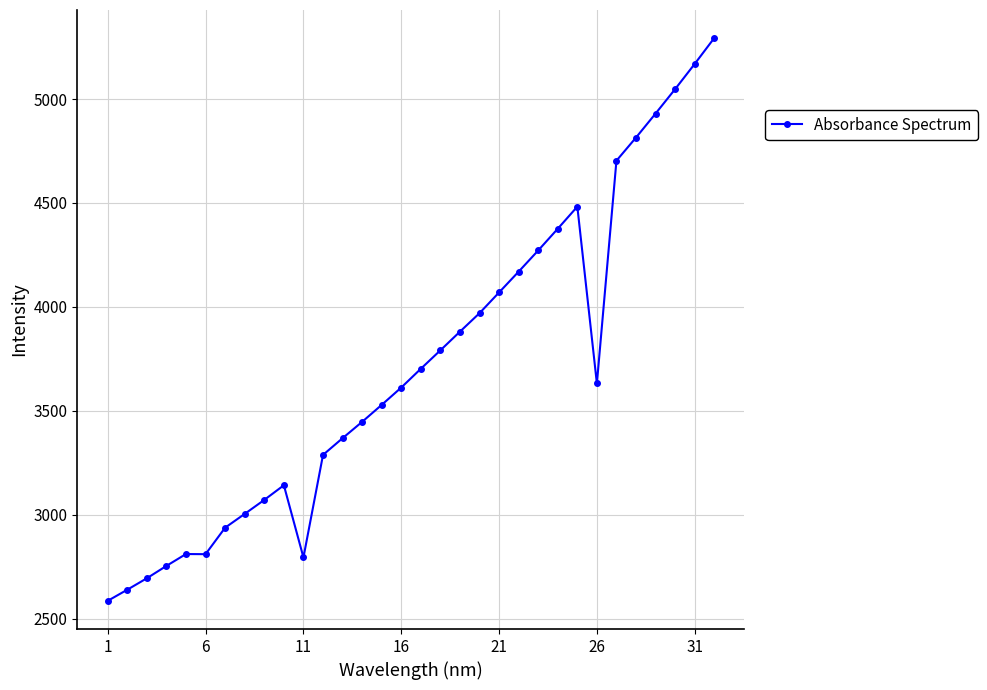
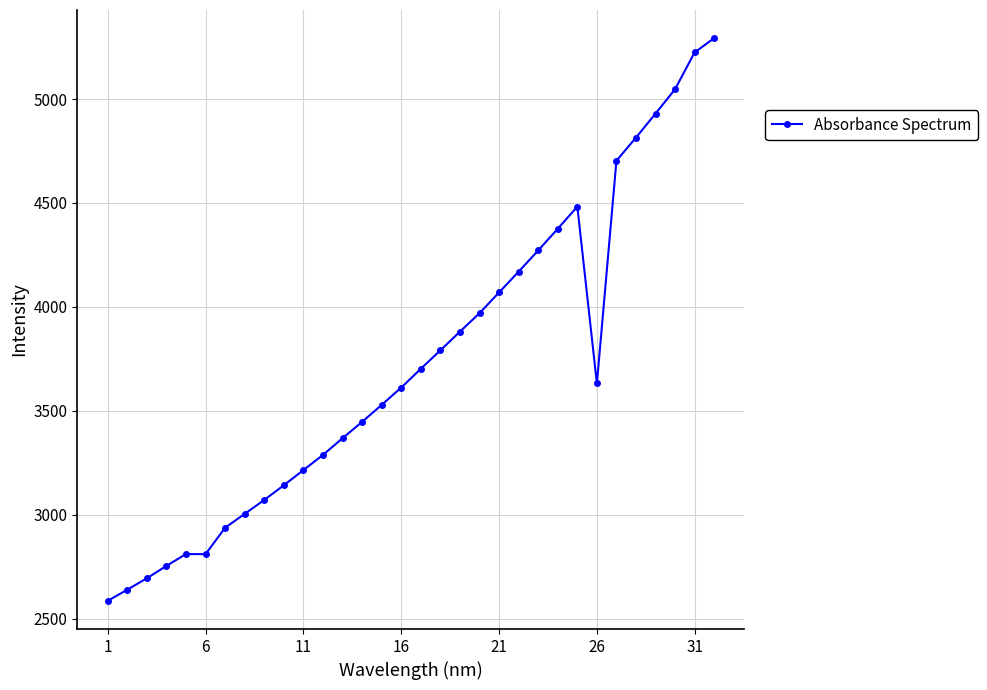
  {
    "1": 2590,
    "6": 2810,
-   "11": 2800,
+   "11": 3220,
    "16": 3610,
    "21": 4070,
    "26": 3630,
-   "31": 5170
+   "31": 5220
  }
